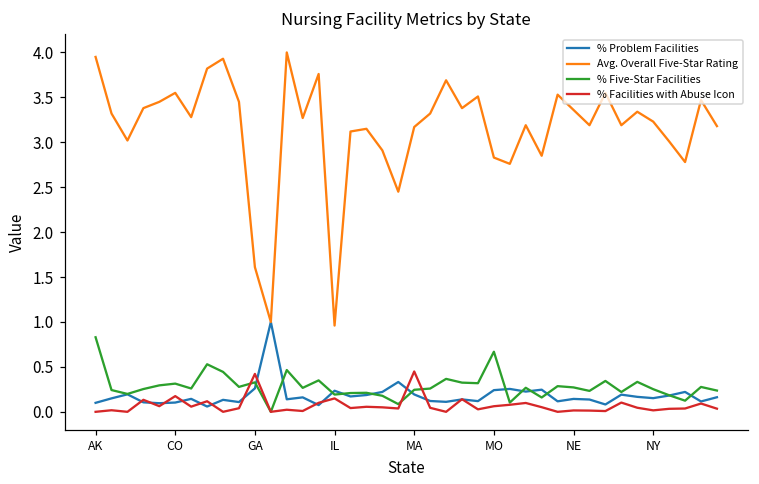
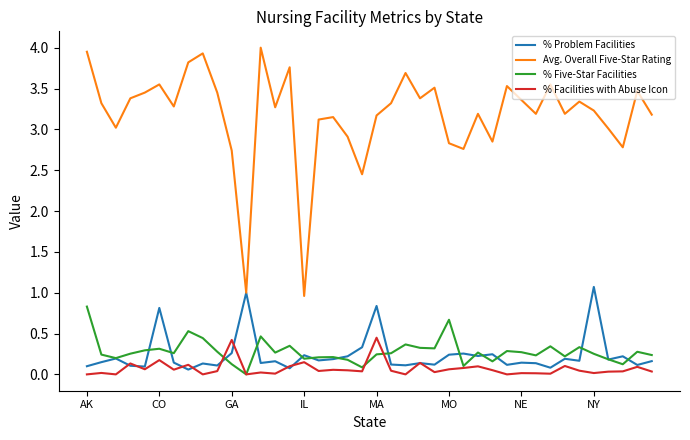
  {
    "% Problem Facilities": {
      "AK": 0.1,
-     "CO": 0.1,
+     "CO": 0.8,
      "GA": 0.3,
      "IL": 0.2,
-     "MA": 0.2,
+     "MA": 0.8,
      "MO": 0.2,
      "NE": 0.1,
-     "NY": 0.2
+     "NY": 1.1
    },
    "Avg. Overall Five-Star Rating": {
      "AK": 4.0,
      "CO": 3.6,
-     "GA": 1.6,
+     "GA": 2.7,
      "IL": 1.0,
      "MA": 3.2,
      "MO": 2.8,
      "NE": 3.4,
      "NY": 3.2
    },
    "% Five-Star Facilities": {
      "AK": 0.8,
      "CO": 0.3,
-     "GA": 0.3,
+     "GA": 0.1,
      "IL": 0.2,
      "MA": 0.2,
      "MO": 0.7,
      "NE": 0.3,
      "NY": 0.3
    },
    "% Facilities with Abuse Icon": {
      "AK": 0.0,
      "CO": 0.2,
      "GA": 0.4,
      "IL": 0.1,
      "MA": 0.4,
      "MO": 0.1,
      "NE": 0.0,
      "NY": 0.0
    }
  }
